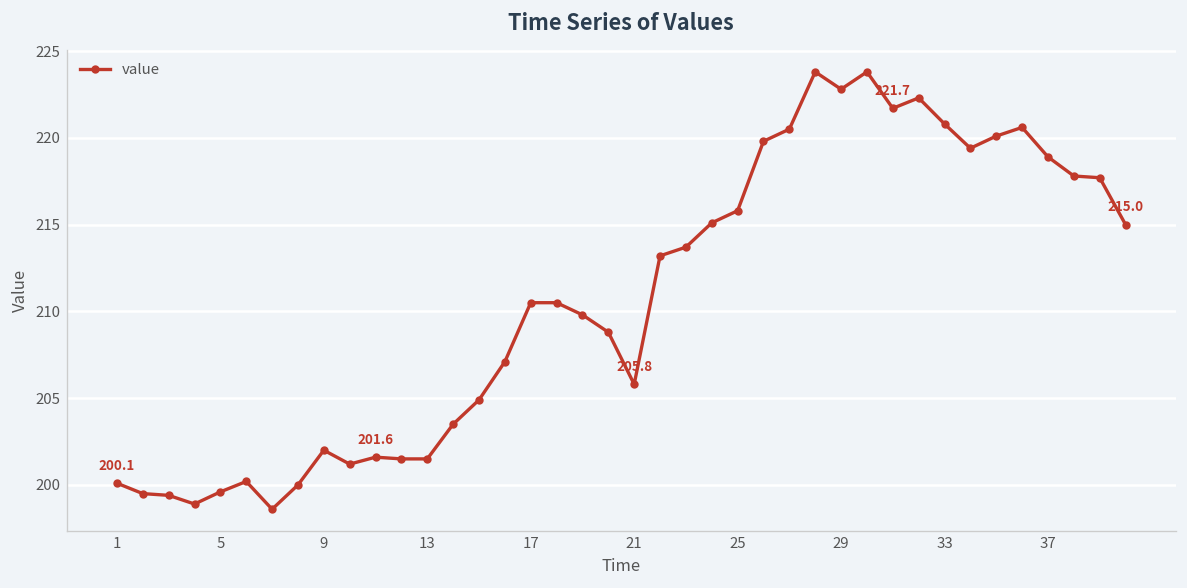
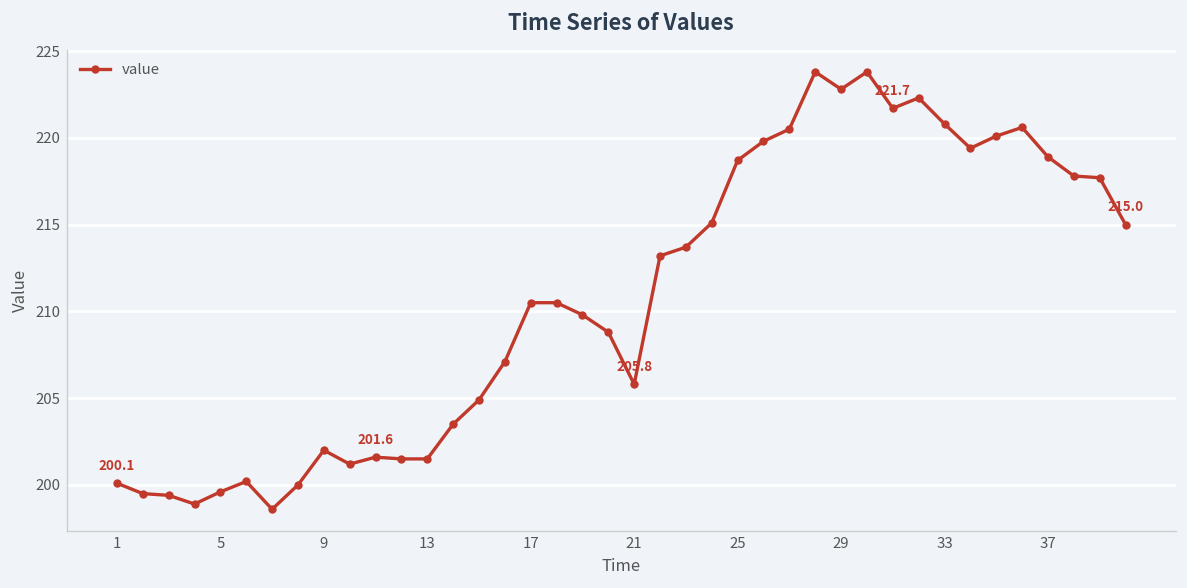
  {
    "5": 199.6,
    "9": 202.0,
    "13": 201.5,
    "17": 210.5,
-   "25": 215.8,
+   "25": 218.7,
    "29": 222.8,
    "33": 220.8,
    "37": 218.9
  }
